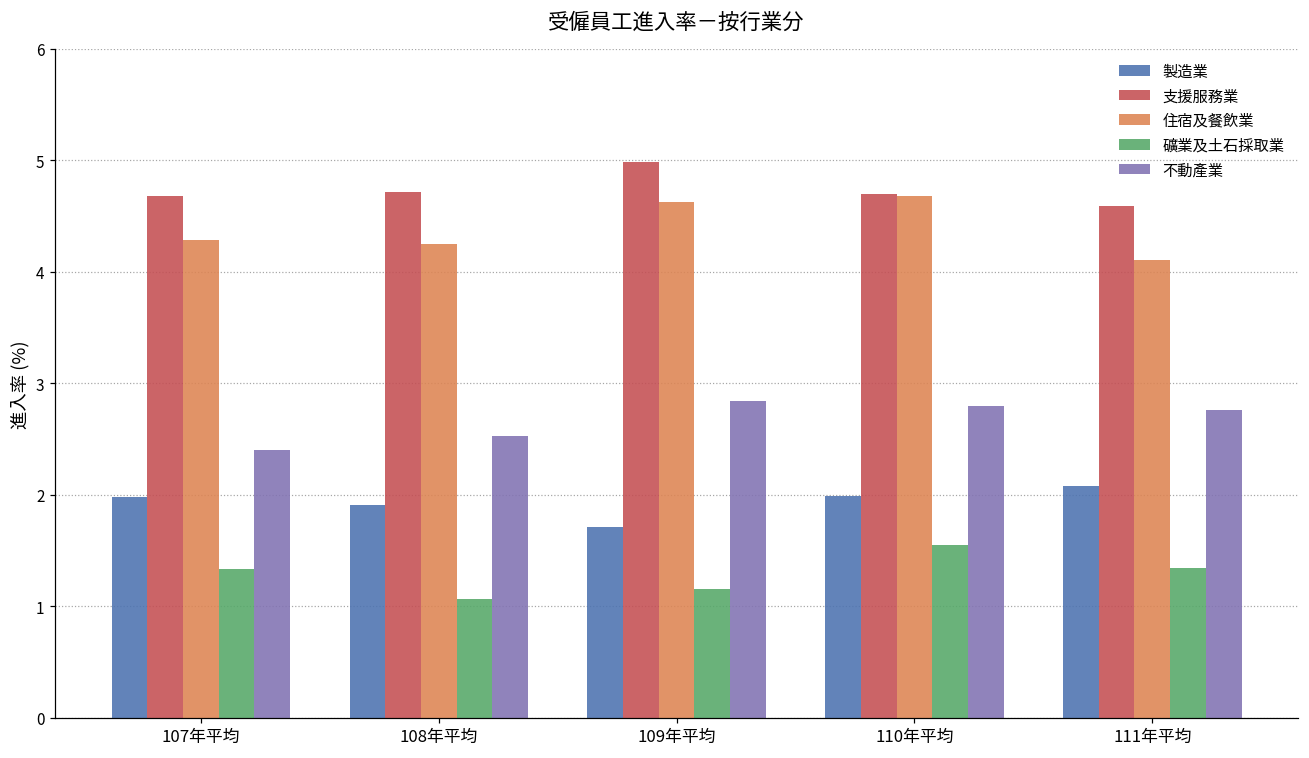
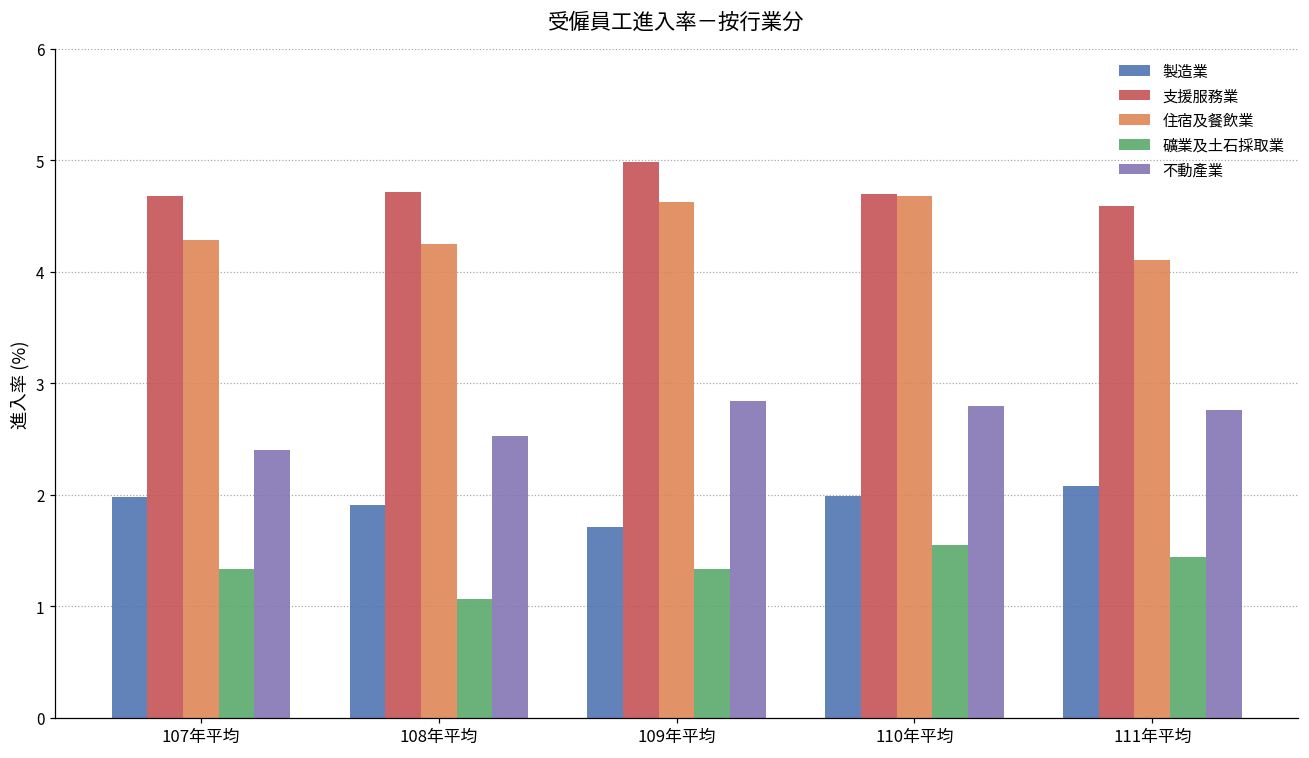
  {
    "礦業及土石採取業": {
      "107年平均": 1.33,
      "108年平均": 1.06,
-     "109年平均": 1.15,
+     "109年平均": 1.33,
      "110年平均": 1.55,
-     "111年平均": 1.34
+     "111年平均": 1.44
    }
  }
